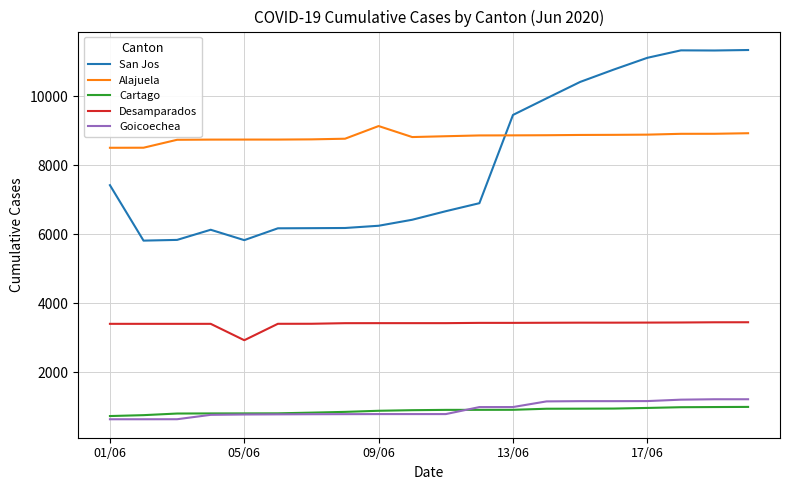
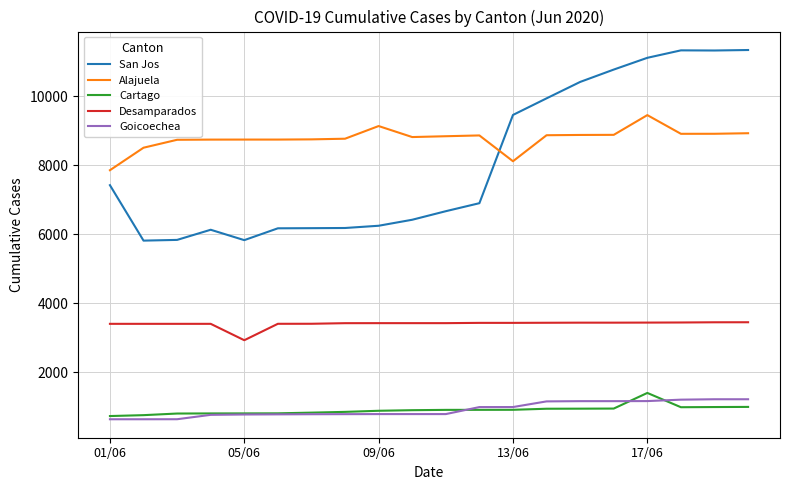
  {
    "San Jos": {
      "01/06": 7400,
      "05/06": 5800,
      "09/06": 6200,
      "13/06": 9500,
      "17/06": 11100
    },
    "Alajuela": {
-     "01/06": 8500,
+     "01/06": 7900,
      "05/06": 8700,
      "09/06": 9100,
-     "13/06": 8900,
-     "17/06": 8900
+     "13/06": 8100,
+     "17/06": 9500
    },
    "Cartago": {
      "01/06": 700,
      "09/06": 900,
      "13/06": 900,
-     "17/06": 1000
+     "17/06": 1400
    },
    "Desamparados": {
      "01/06": 3400,
      "05/06": 2900,
      "09/06": 3400,
      "13/06": 3400,
      "17/06": 3400
    },
    "Goicoechea": {
      "01/06": 600,
      "09/06": 800,
      "13/06": 1000,
      "17/06": 1200
    }
  }
